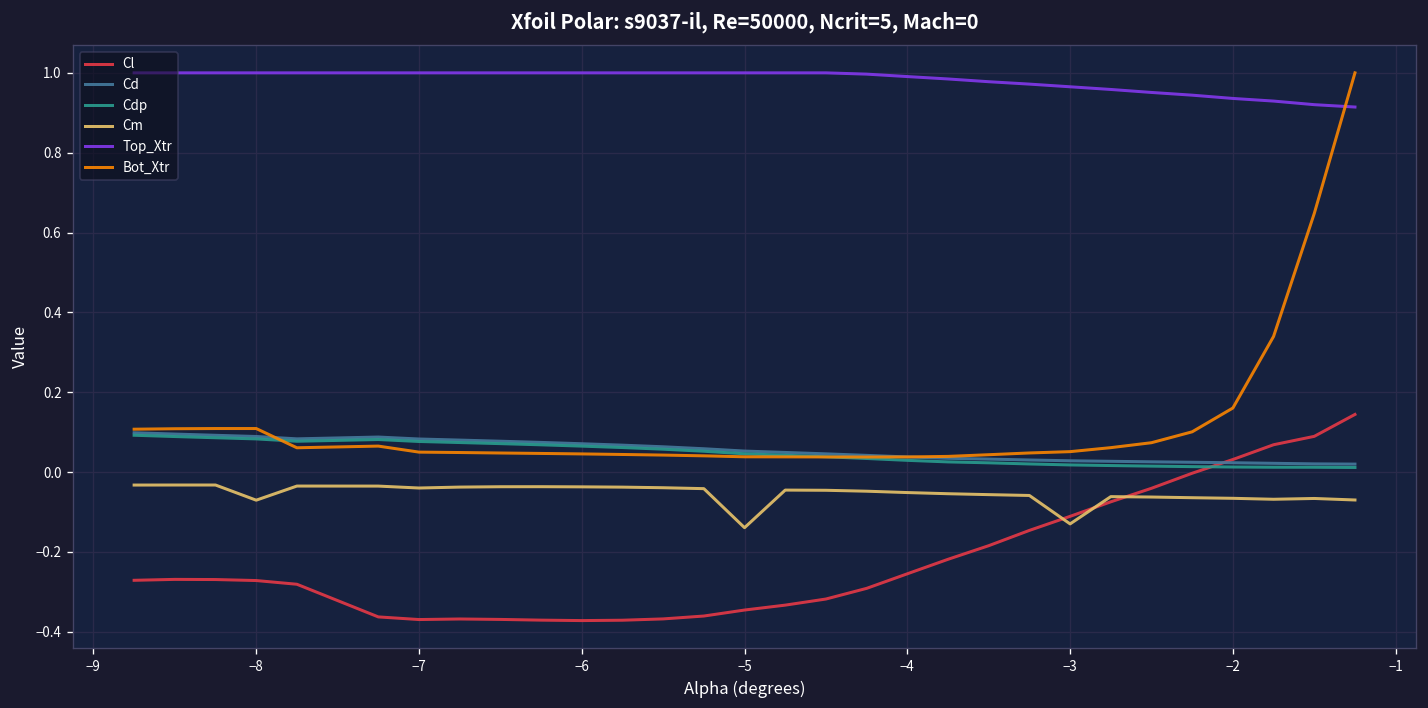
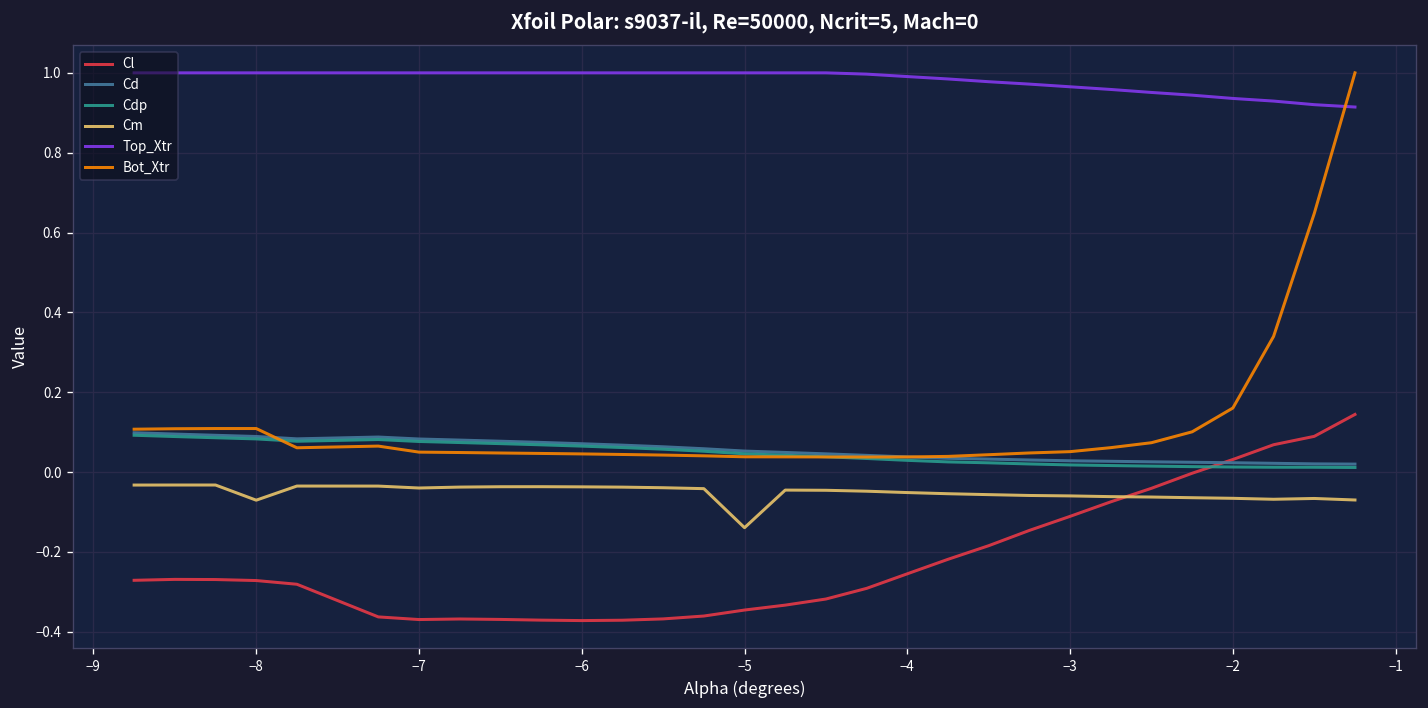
  {
    "Cl": {
      "−8": -0.27,
      "−7": -0.37,
      "−6": -0.37,
      "−5": -0.35,
      "−4": -0.25,
      "−3": -0.11,
      "−2": 0.03
    },
    "Cm": {
      "−8": -0.07,
      "−7": -0.04,
      "−6": -0.04,
      "−5": -0.14,
      "−4": -0.05,
-     "−3": -0.13,
+     "−3": -0.06,
      "−2": -0.07
    },
    "Top_Xtr": {
      "−8": 1.00,
      "−7": 1.00,
      "−6": 1.00,
      "−5": 1.00,
      "−4": 0.99,
      "−3": 0.97,
      "−2": 0.94
    },
    "Bot_Xtr": {
      "−8": 0.11,
      "−7": 0.05,
      "−6": 0.05,
      "−3": 0.05,
      "−2": 0.16
    }
  }
